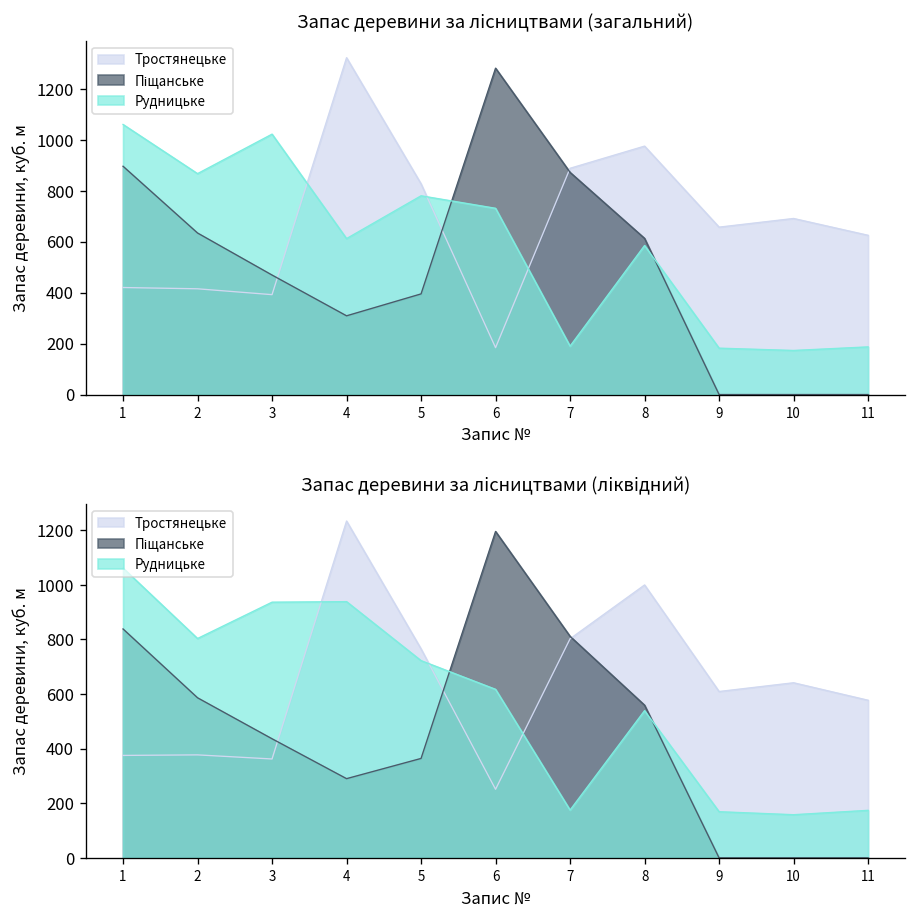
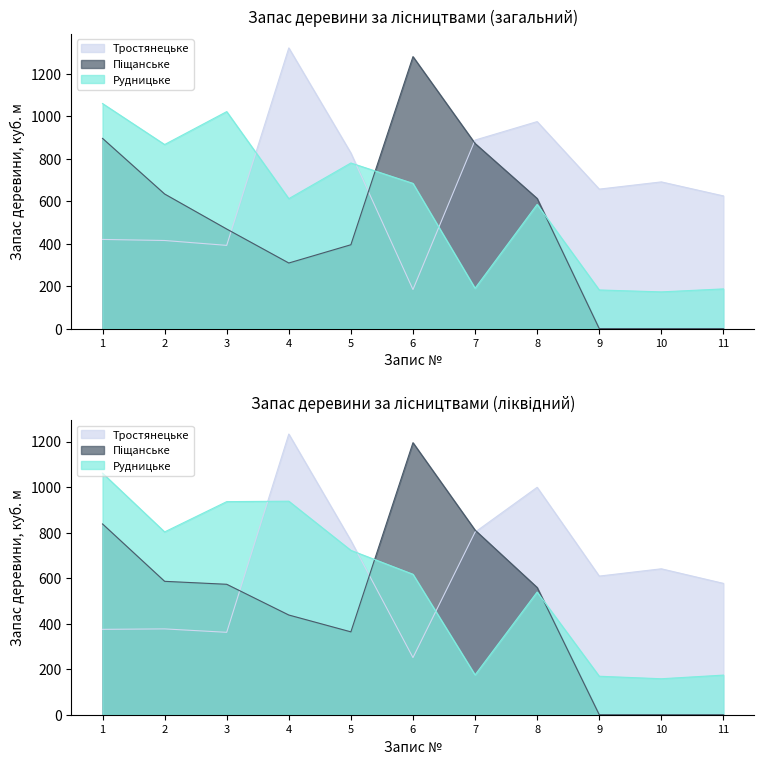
  {
    "Запас деревини за лісництвами (загальний)": {
      "Тростянецьке": {
        "1": 420,
        "2": 420,
        "3": 390,
        "4": 1320,
        "5": 830,
        "6": 180,
        "7": 890,
        "8": 980,
        "9": 660,
        "10": 690,
        "11": 630
      },
      "Піщанське": {
        "1": 900,
        "2": 630,
        "3": 470,
        "4": 310,
        "5": 400,
        "6": 1280,
        "7": 870,
        "8": 610,
        "9": 0,
        "10": 0,
        "11": 0
      },
      "Рудницьке": {
        "1": 1060,
        "2": 870,
        "3": 1020,
        "4": 610,
        "5": 780,
-       "6": 730,
+       "6": 680,
        "7": 190,
        "8": 590,
        "9": 180,
        "10": 170,
        "11": 190
      }
    },
    "Запас деревини за лісництвами (ліквідний)": {
      "Тростянецьке": {
        "1": 380,
        "2": 380,
        "3": 360,
        "4": 1230,
        "5": 770,
        "6": 250,
        "8": 1000,
        "9": 610,
        "10": 640,
        "11": 580
      },
      "Піщанське": {
        "1": 840,
        "2": 590,
-       "3": 440,
-       "4": 290,
+       "3": 570,
+       "4": 440,
        "5": 360,
        "6": 1200,
        "8": 560,
        "9": 0,
        "10": 0,
        "11": 0
      },
      "Рудницьке": {
        "2": 800,
        "3": 940,
        "4": 940,
        "5": 720,
        "6": 620,
        "7": 180,
        "8": 540,
        "9": 170,
        "10": 160,
        "11": 170
      }
    }
  }
